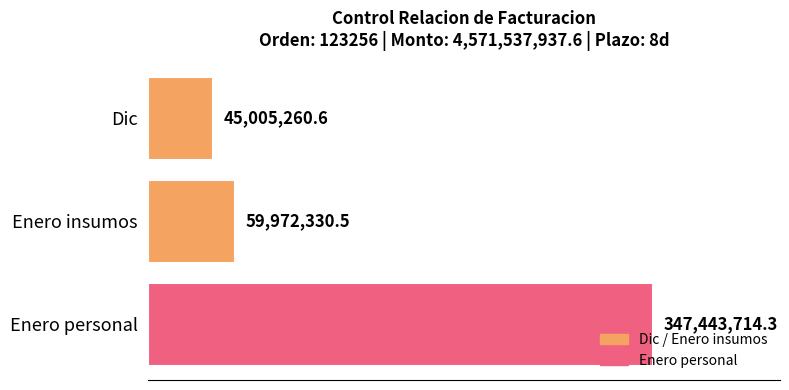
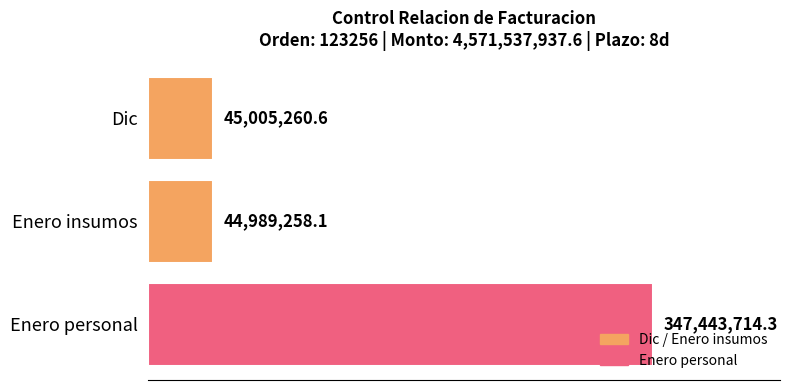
  {
    "Dic": "45,005,260.6",
-   "Enero insumos": "59,972,330.5",
+   "Enero insumos": "44,989,258.1",
    "Enero personal": "347,443,714.3"
  }
